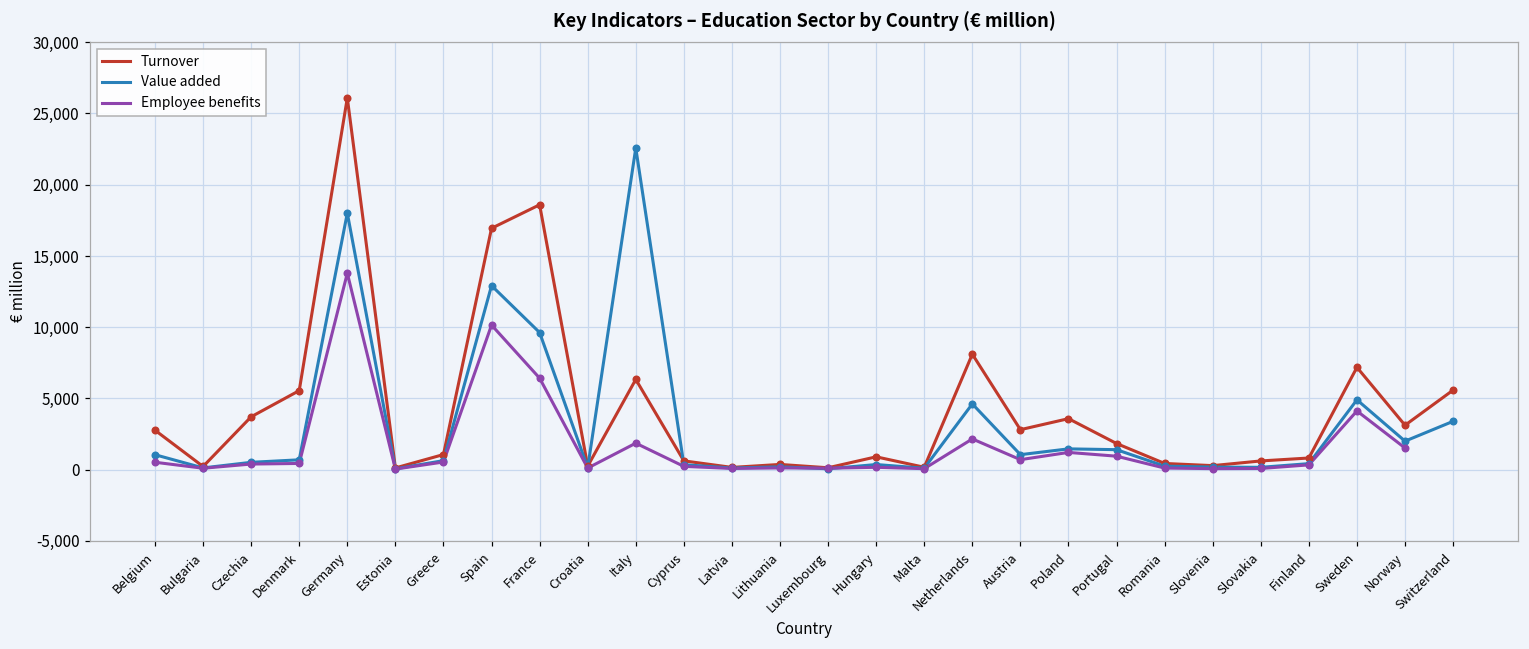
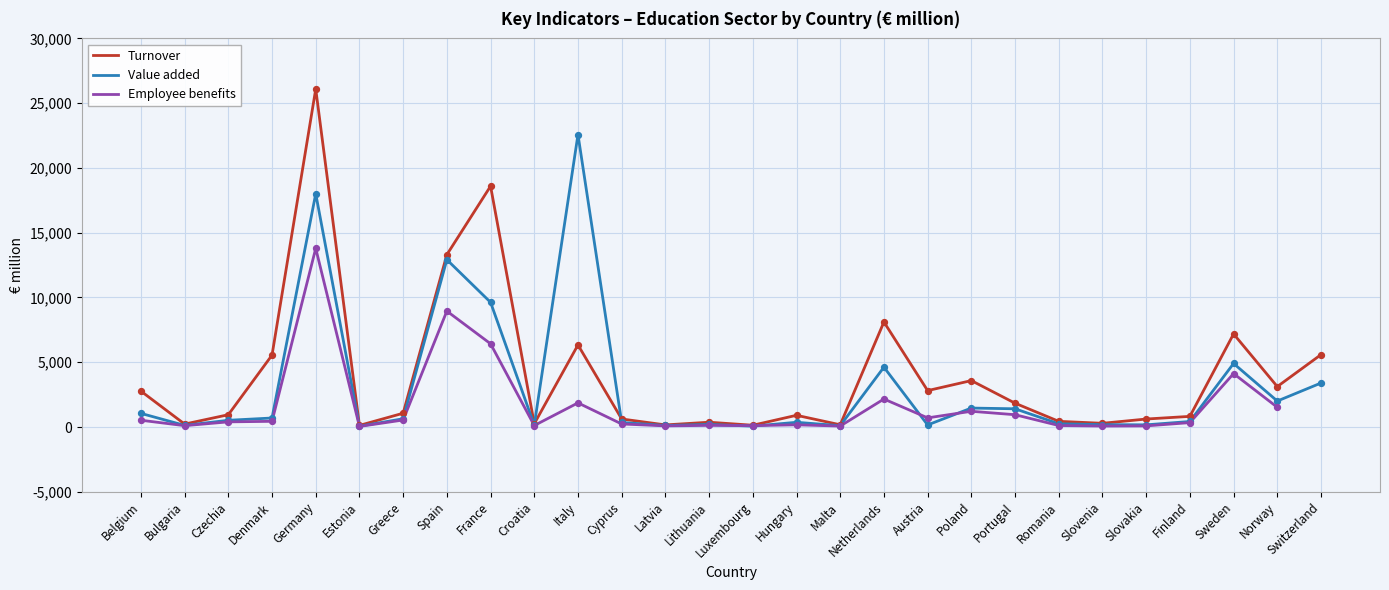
  {
    "Turnover": {
      "Belgium": "2,800",
-     "Czechia": "3,700",
+     "Czechia": "900",
      "Denmark": "5,600",
      "Germany": "26,100",
      "Greece": "1,100",
-     "Spain": "16,900",
+     "Spain": "13,300",
      "France": "18,600",
      "Italy": "6,300",
      "Cyprus": "600",
      "Hungary": "900",
      "Netherlands": "8,100",
      "Austria": "2,800",
      "Poland": "3,600",
      "Portugal": "1,800",
      "Slovakia": "600",
      "Finland": "800",
      "Sweden": "7,200",
      "Norway": "3,100",
      "Switzerland": "5,600"
    },
    "Value added": {
      "Belgium": "1,100",
      "Denmark": "700",
      "Germany": "18,000",
      "Spain": "12,900",
      "France": "9,600",
      "Italy": "22,600",
      "Netherlands": "4,600",
-     "Austria": "1,100",
+     "Austria": "200",
      "Poland": "1,500",
      "Portugal": "1,400",
      "Sweden": "4,900",
      "Norway": "2,000",
      "Switzerland": "3,400"
    },
    "Employee benefits": {
      "Belgium": "500",
      "Denmark": "400",
      "Germany": "13,800",
-     "Spain": "10,200",
+     "Spain": "8,900",
      "France": "6,400",
      "Italy": "1,900",
      "Netherlands": "2,200",
      "Austria": "700",
      "Poland": "1,200",
      "Portugal": "900",
      "Sweden": "4,100",
      "Norway": "1,500"
    }
  }
